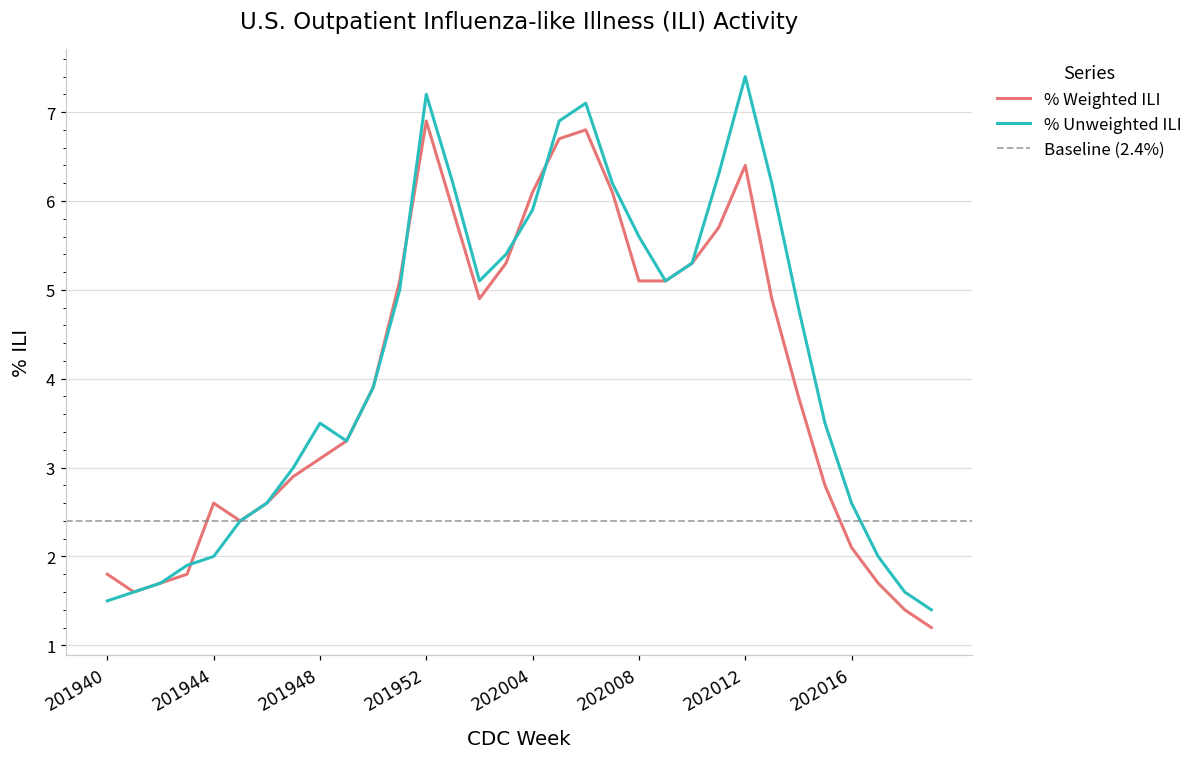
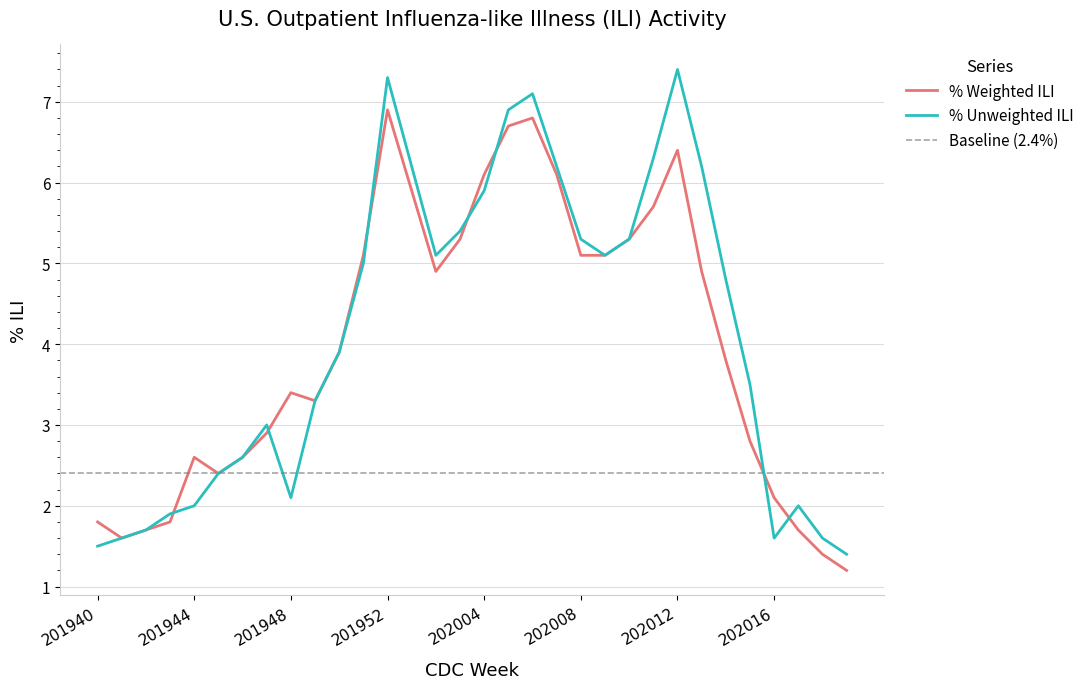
  {
    "% Weighted ILI": {
      "201940": 1.8,
      "201944": 2.6,
-     "201948": 3.1,
+     "201948": 3.4,
      "201952": 6.9,
      "202004": 6.1,
      "202008": 5.1,
      "202012": 6.4,
      "202016": 2.1
    },
    "% Unweighted ILI": {
      "201940": 1.5,
      "201944": 2.0,
-     "201948": 3.5,
-     "201952": 7.2,
+     "201948": 2.1,
+     "201952": 7.3,
      "202004": 5.9,
-     "202008": 5.6,
+     "202008": 5.3,
      "202012": 7.4,
-     "202016": 2.6
+     "202016": 1.6
    }
  }
